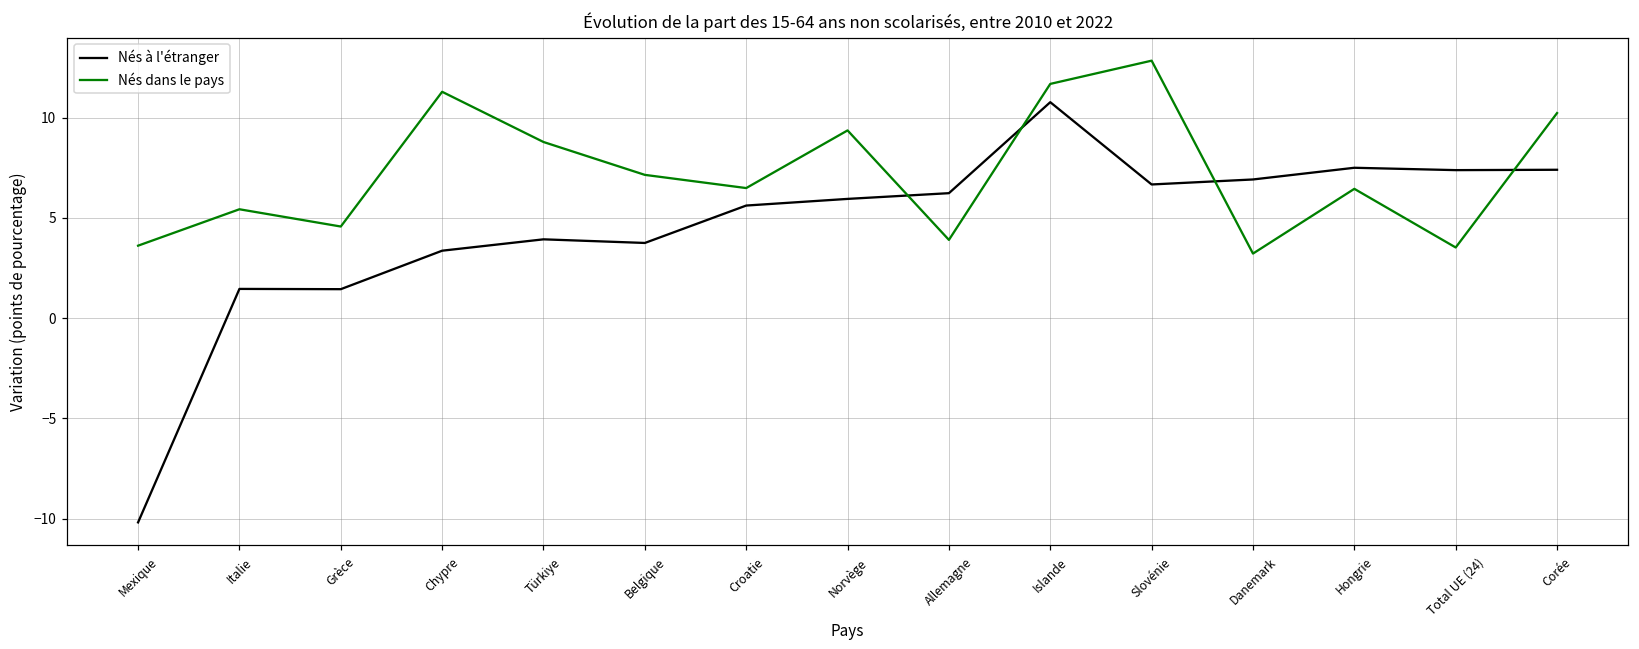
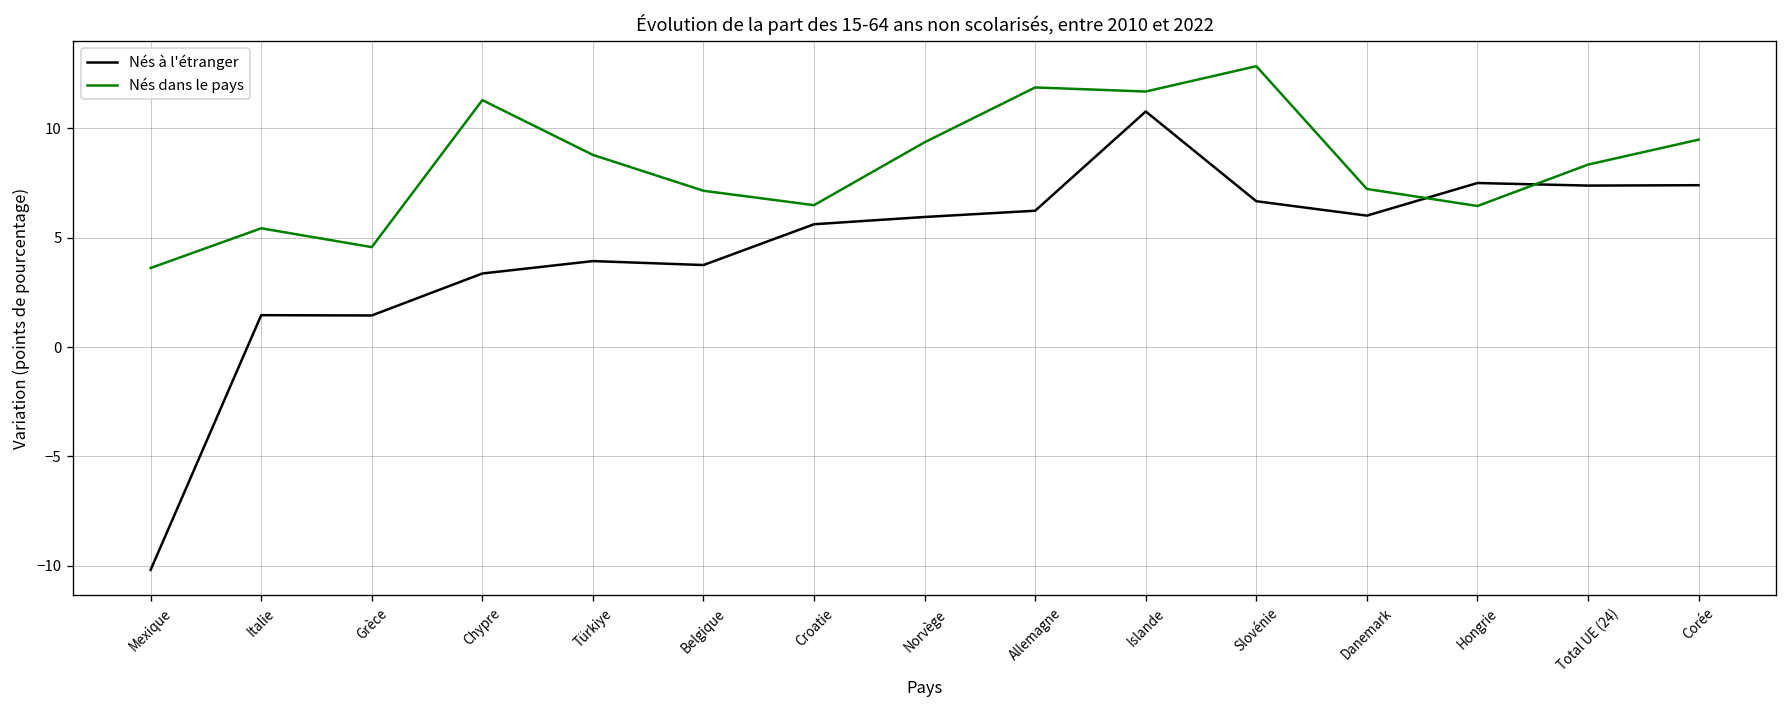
  {
    "Nés à l'étranger": {
      "Mexique": -10.2,
      "Italie": 1.5,
      "Grèce": 1.4,
      "Chypre": 3.4,
      "Türkiye": 3.9,
      "Belgique": 3.8,
      "Croatie": 5.6,
      "Norvège": 6.0,
      "Allemagne": 6.2,
      "Islande": 10.8,
      "Slovénie": 6.7,
-     "Danemark": 6.9,
+     "Danemark": 6.0,
      "Hongrie": 7.5,
      "Total UE (24)": 7.4,
      "Corée": 7.4
    },
    "Nés dans le pays": {
      "Mexique": 3.6,
      "Italie": 5.4,
      "Grèce": 4.6,
      "Chypre": 11.3,
      "Türkiye": 8.8,
      "Belgique": 7.2,
      "Croatie": 6.5,
      "Norvège": 9.4,
-     "Allemagne": 3.9,
+     "Allemagne": 11.9,
      "Islande": 11.7,
      "Slovénie": 12.8,
-     "Danemark": 3.2,
+     "Danemark": 7.2,
      "Hongrie": 6.5,
-     "Total UE (24)": 3.5,
-     "Corée": 10.2
+     "Total UE (24)": 8.3,
+     "Corée": 9.5
    }
  }
